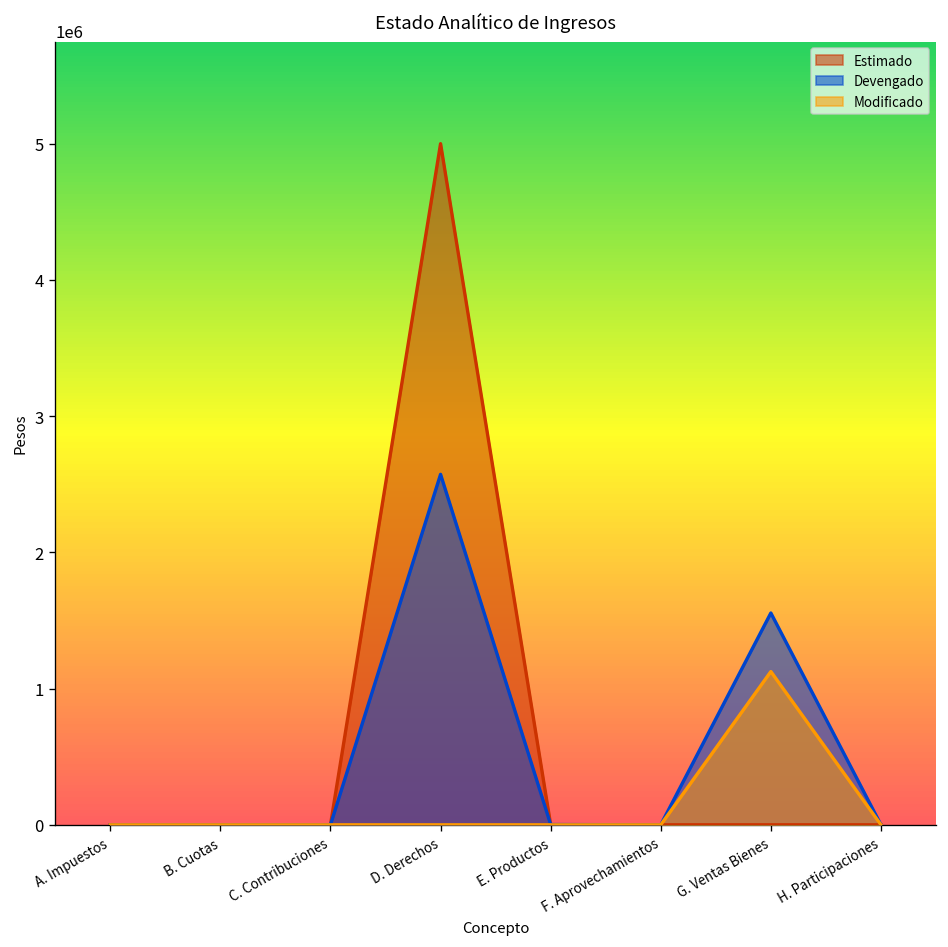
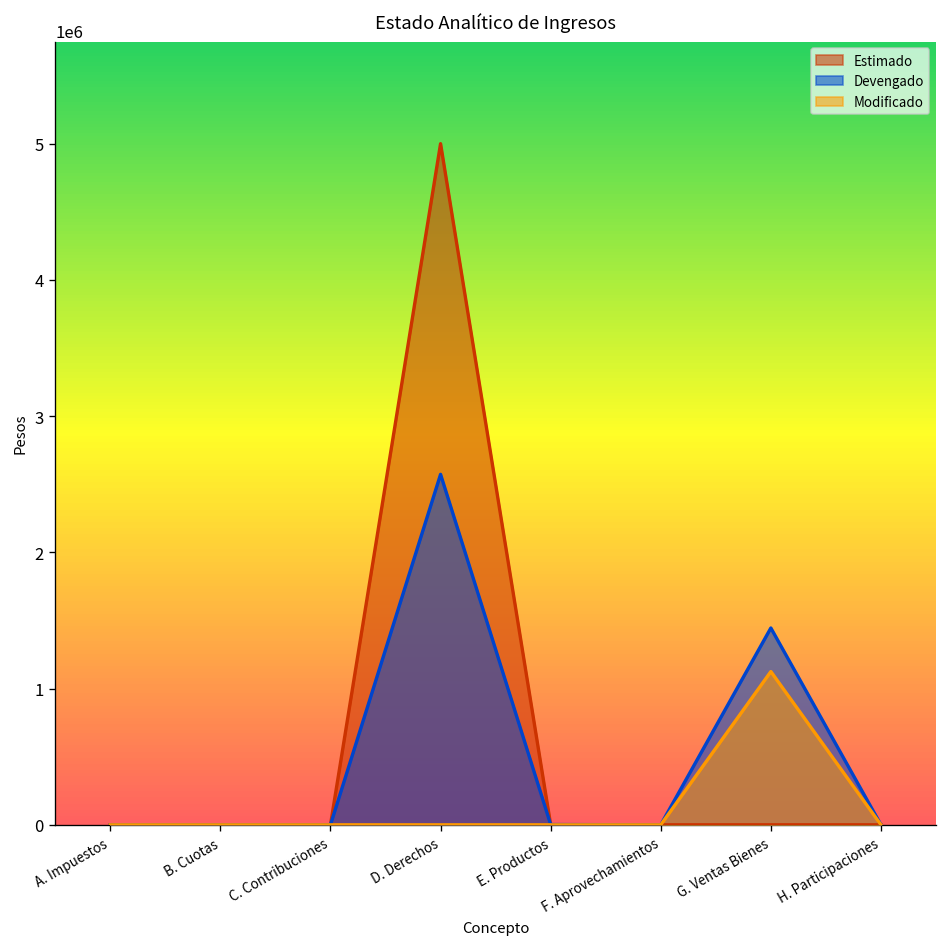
  {
    "Estimado": {
      "D. Derechos": 5000000,
      "G. Ventas Bienes": 0
    },
    "Devengado": {
      "D. Derechos": 2570000,
-     "G. Ventas Bienes": 1550000
+     "G. Ventas Bienes": 1440000
    },
    "Modificado": {
      "D. Derechos": 0,
      "G. Ventas Bienes": 1130000
    }
  }
